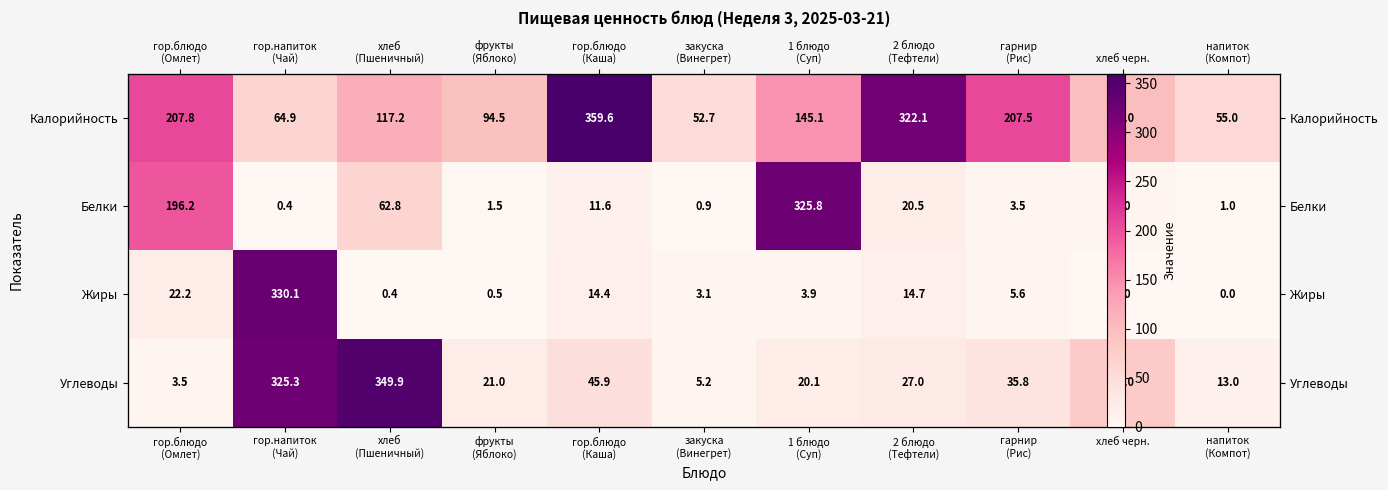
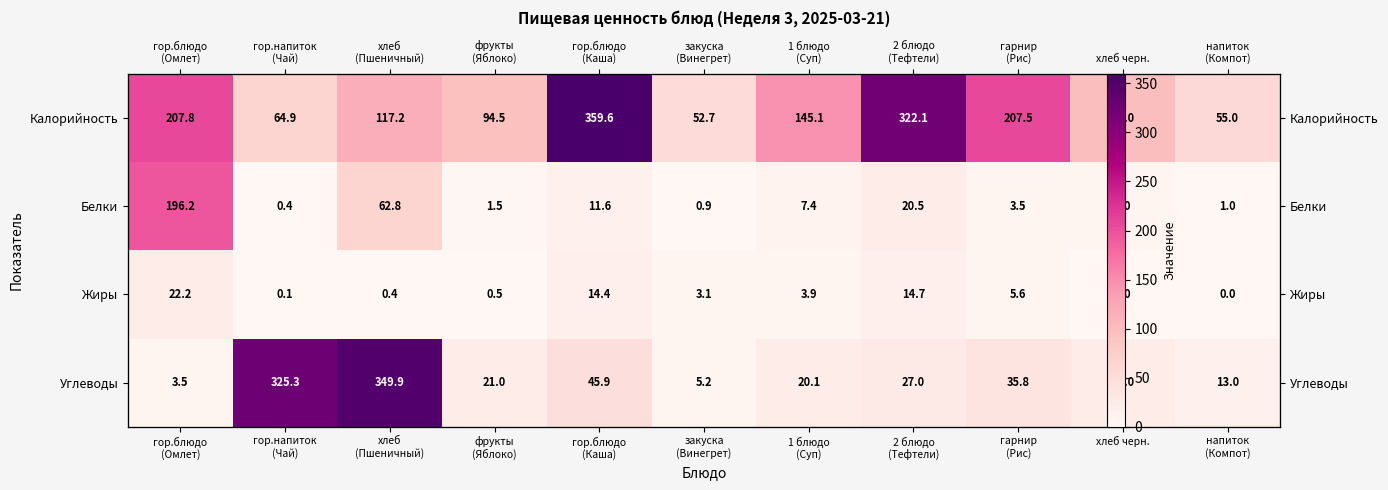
  {
    "Калорийность": {
      "гор.блюдо (Омлет)": 207.8,
      "гор.напиток (Чай)": 64.9,
      "хлеб (Пшеничный)": 117.2,
      "фрукты (Яблоко)": 94.5,
      "гор.блюдо (Каша)": 359.6,
      "закуска (Винегрет)": 52.7,
      "1 блюдо (Суп)": 145.1,
      "2 блюдо (Тефтели)": 322.1,
      "гарнир (Рис)": 207.5,
      "хлеб черн.": 98.0,
      "напиток (Компот)": 55.0
    },
    "Белки": {
      "гор.блюдо (Омлет)": 196.2,
      "гор.напиток (Чай)": 0.4,
      "хлеб (Пшеничный)": 62.8,
      "фрукты (Яблоко)": 1.5,
      "гор.блюдо (Каша)": 11.6,
      "закуска (Винегрет)": 0.9,
-     "1 блюдо (Суп)": 325.8,
+     "1 блюдо (Суп)": 7.4,
      "2 блюдо (Тефтели)": 20.5,
      "гарнир (Рис)": 3.5,
      "хлеб черн.": 3.0,
      "напиток (Компот)": 1.0
    },
    "Жиры": {
      "гор.блюдо (Омлет)": 22.2,
-     "гор.напиток (Чай)": 330.1,
+     "гор.напиток (Чай)": 0.1,
      "хлеб (Пшеничный)": 0.4,
      "фрукты (Яблоко)": 0.5,
      "гор.блюдо (Каша)": 14.4,
      "закуска (Винегрет)": 3.1,
      "1 блюдо (Суп)": 3.9,
      "2 блюдо (Тефтели)": 14.7,
      "гарнир (Рис)": 5.6,
      "хлеб черн.": 1.0,
      "напиток (Компот)": 0.0
    },
    "Углеводы": {
      "гор.блюдо (Омлет)": 3.5,
      "гор.напиток (Чай)": 325.3,
      "хлеб (Пшеничный)": 349.9,
      "фрукты (Яблоко)": 21.0,
      "гор.блюдо (Каша)": 45.9,
      "закуска (Винегрет)": 5.2,
      "1 блюдо (Суп)": 20.1,
      "2 блюдо (Тефтели)": 27.0,
      "гарнир (Рис)": 35.8,
-     "хлеб черн.": 80.0,
+     "хлеб черн.": 20.0,
      "напиток (Компот)": 13.0
    }
  }
